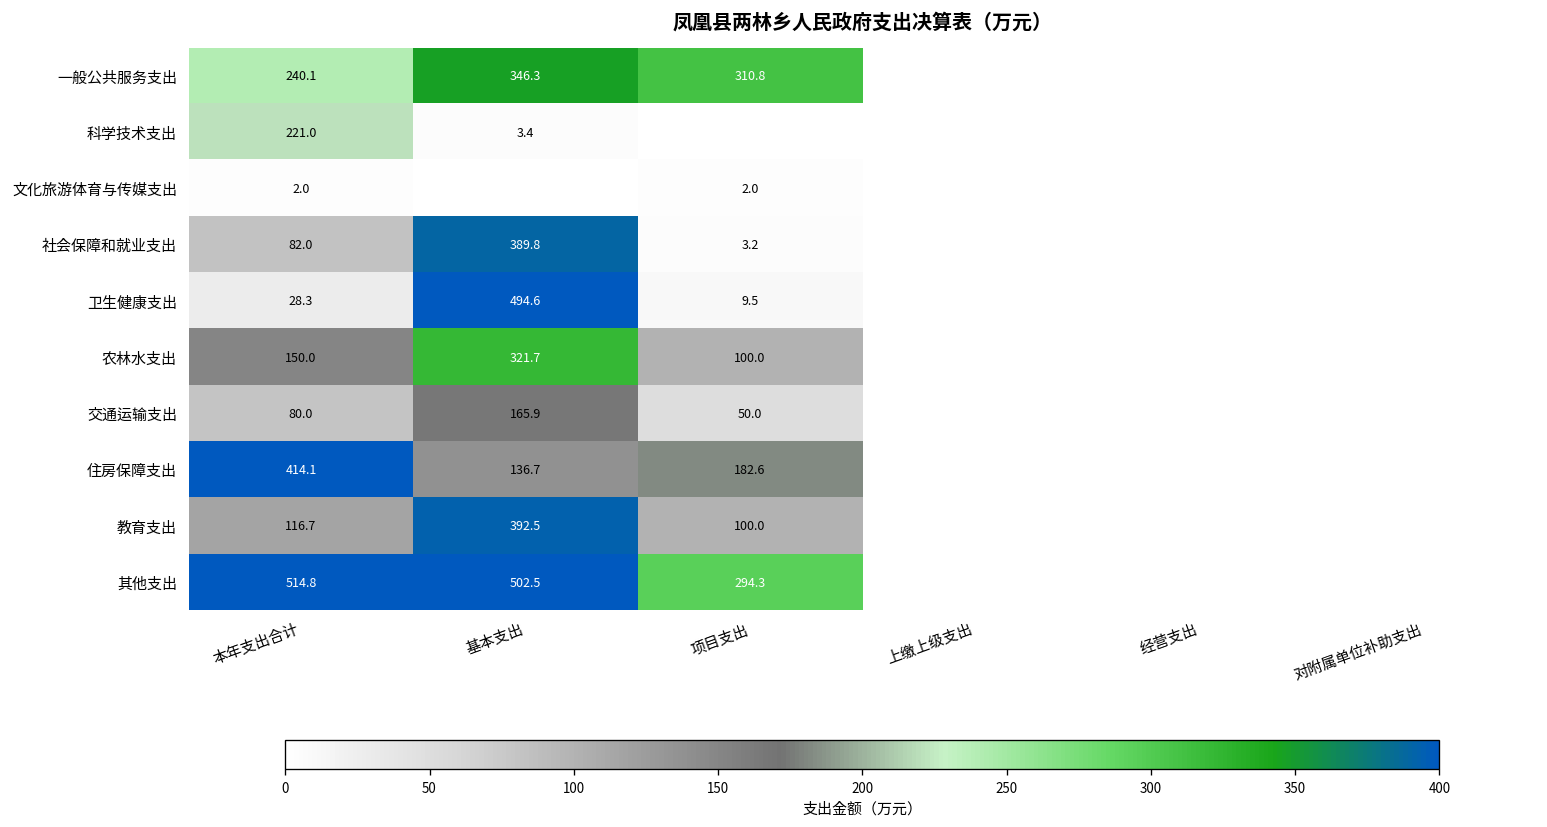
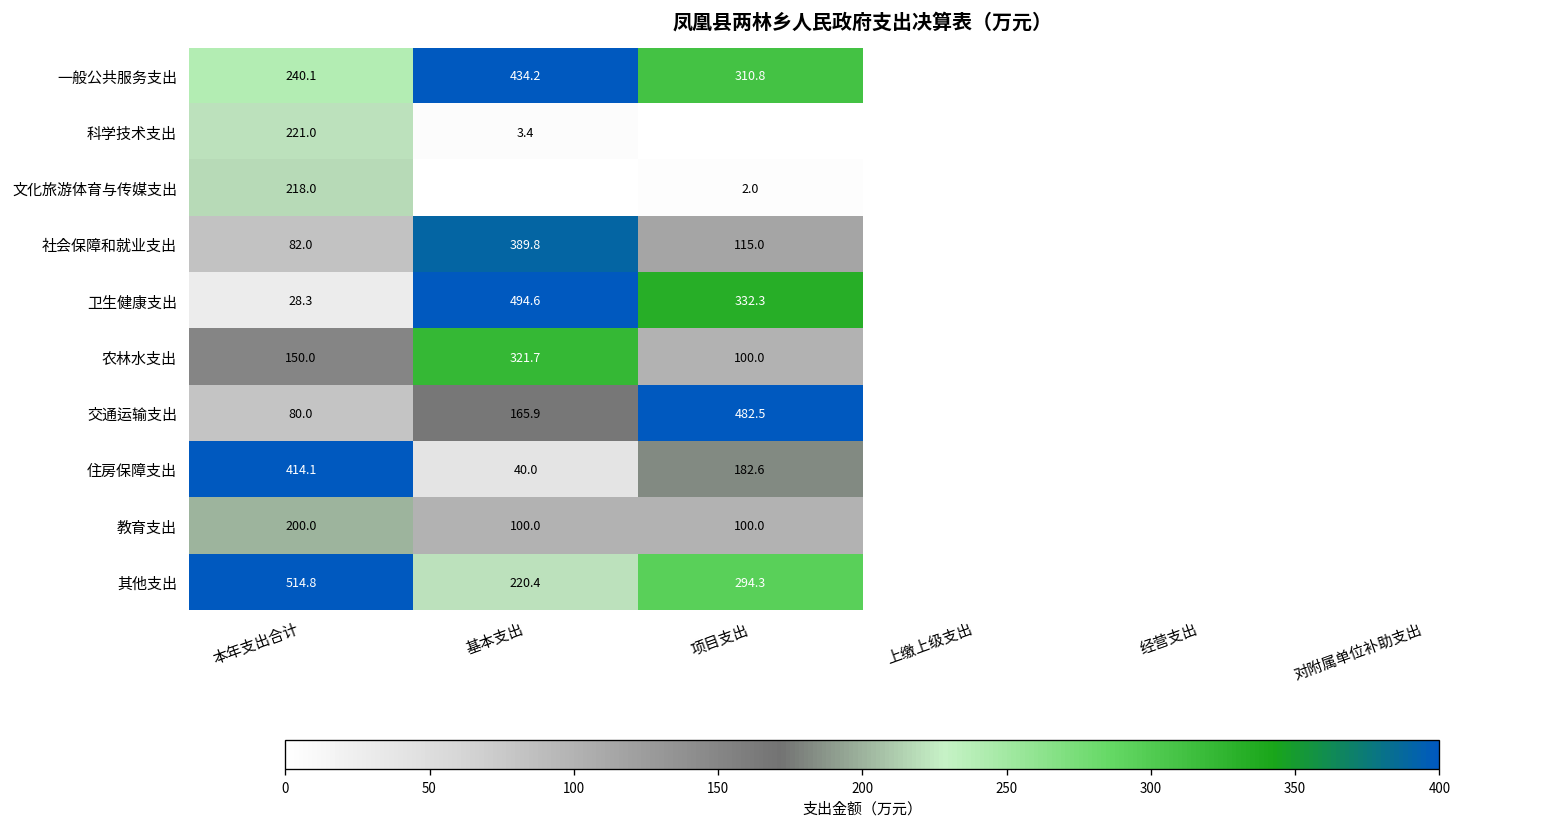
  {
    "一般公共服务支出": {
      "本年支出合计": 240.1,
-     "基本支出": 346.3,
+     "基本支出": 434.2,
      "项目支出": 310.8
    },
    "科学技术支出": {
      "本年支出合计": 221.0,
      "基本支出": 3.4
    },
    "文化旅游体育与传媒支出": {
-     "本年支出合计": 2.0,
+     "本年支出合计": 218.0,
      "项目支出": 2.0
    },
    "社会保障和就业支出": {
      "本年支出合计": 82.0,
      "基本支出": 389.8,
-     "项目支出": 3.2
+     "项目支出": 115.0
    },
    "卫生健康支出": {
      "本年支出合计": 28.3,
      "基本支出": 494.6,
-     "项目支出": 9.5
+     "项目支出": 332.3
    },
    "农林水支出": {
      "本年支出合计": 150.0,
      "基本支出": 321.7,
      "项目支出": 100.0
    },
    "交通运输支出": {
      "本年支出合计": 80.0,
      "基本支出": 165.9,
-     "项目支出": 50.0
+     "项目支出": 482.5
    },
    "住房保障支出": {
      "本年支出合计": 414.1,
-     "基本支出": 136.7,
+     "基本支出": 40.0,
      "项目支出": 182.6
    },
    "教育支出": {
-     "本年支出合计": 116.7,
-     "基本支出": 392.5,
+     "本年支出合计": 200.0,
+     "基本支出": 100.0,
      "项目支出": 100.0
    },
    "其他支出": {
      "本年支出合计": 514.8,
-     "基本支出": 502.5,
+     "基本支出": 220.4,
      "项目支出": 294.3
    }
  }
